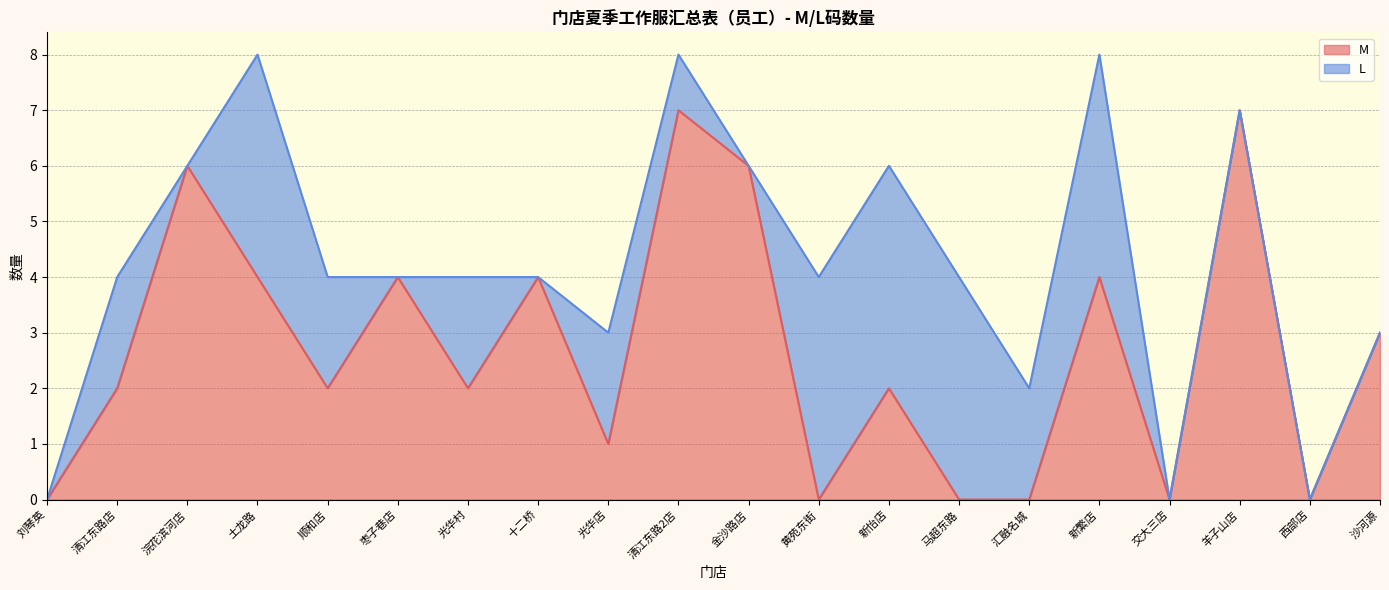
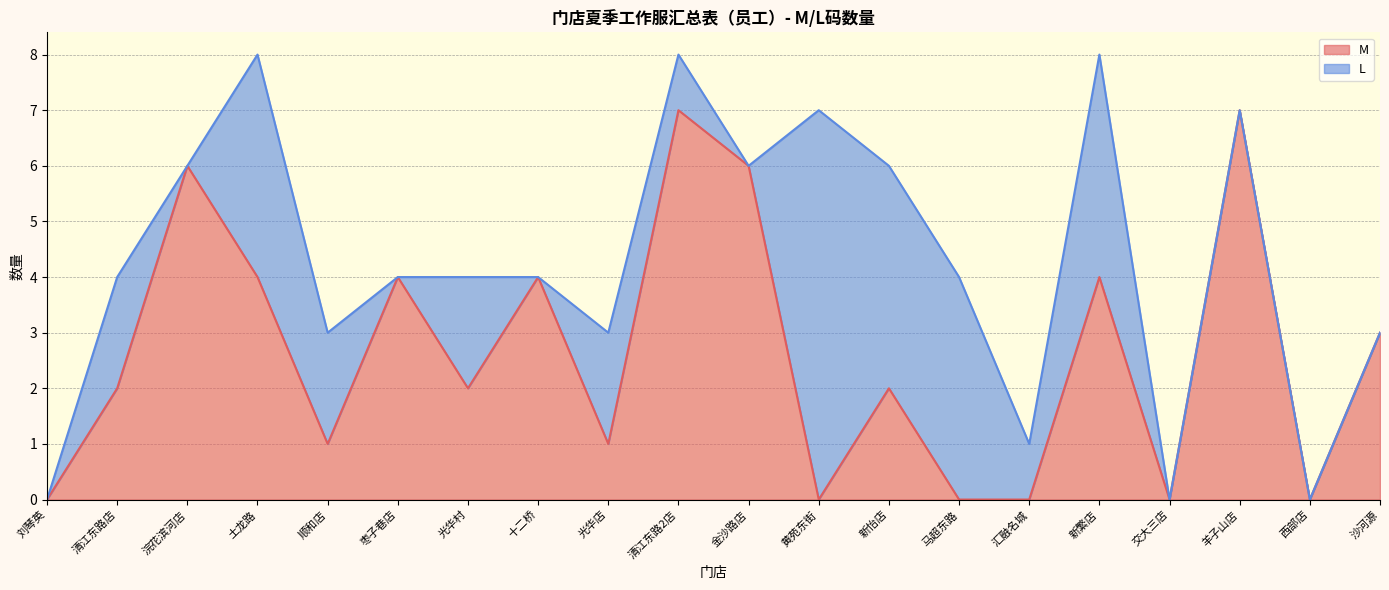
  {
    "M": {
      "清江东路店": 2,
      "土龙路": 4,
-     "顺和店": 2,
+     "顺和店": 1,
      "光华村": 2,
      "光华店": 1,
      "清江东路2店": 7,
      "黄苑东街": 0,
      "新怡店": 2,
      "马超东路": 0,
      "汇融名城": 0,
      "新繁店": 4
    },
    "L": {
      "清江东路店": 2,
      "土龙路": 4,
      "顺和店": 2,
      "光华村": 2,
      "光华店": 2,
      "清江东路2店": 1,
-     "黄苑东街": 4,
+     "黄苑东街": 7,
      "新怡店": 4,
      "马超东路": 4,
-     "汇融名城": 2,
+     "汇融名城": 1,
      "新繁店": 4
    }
  }
